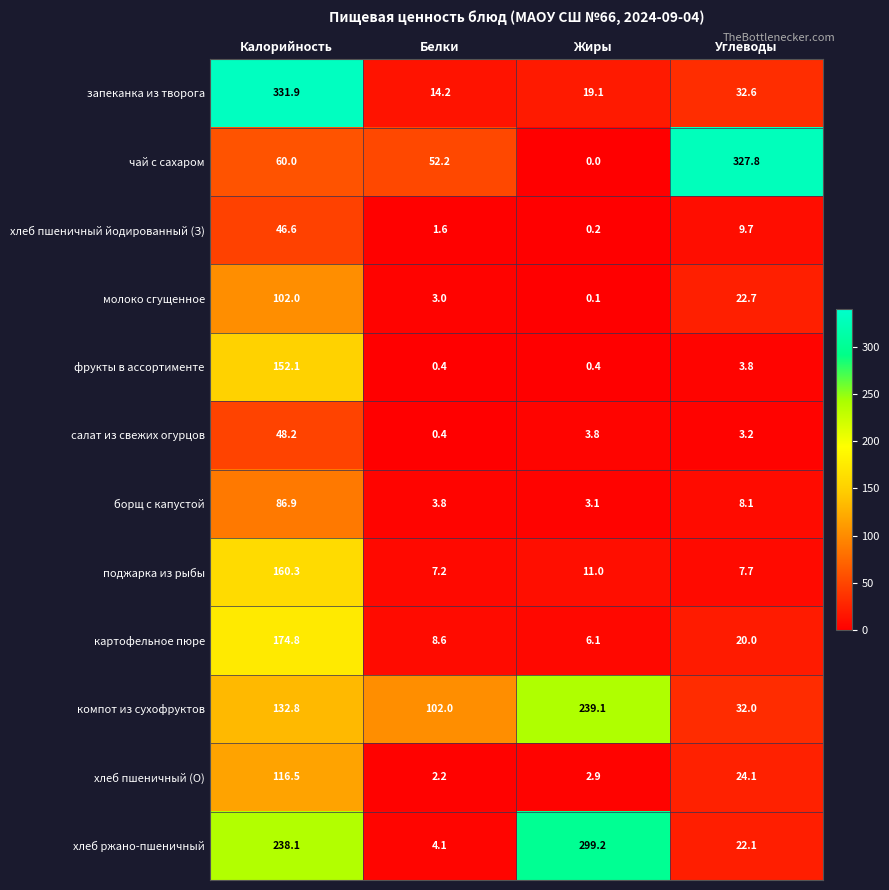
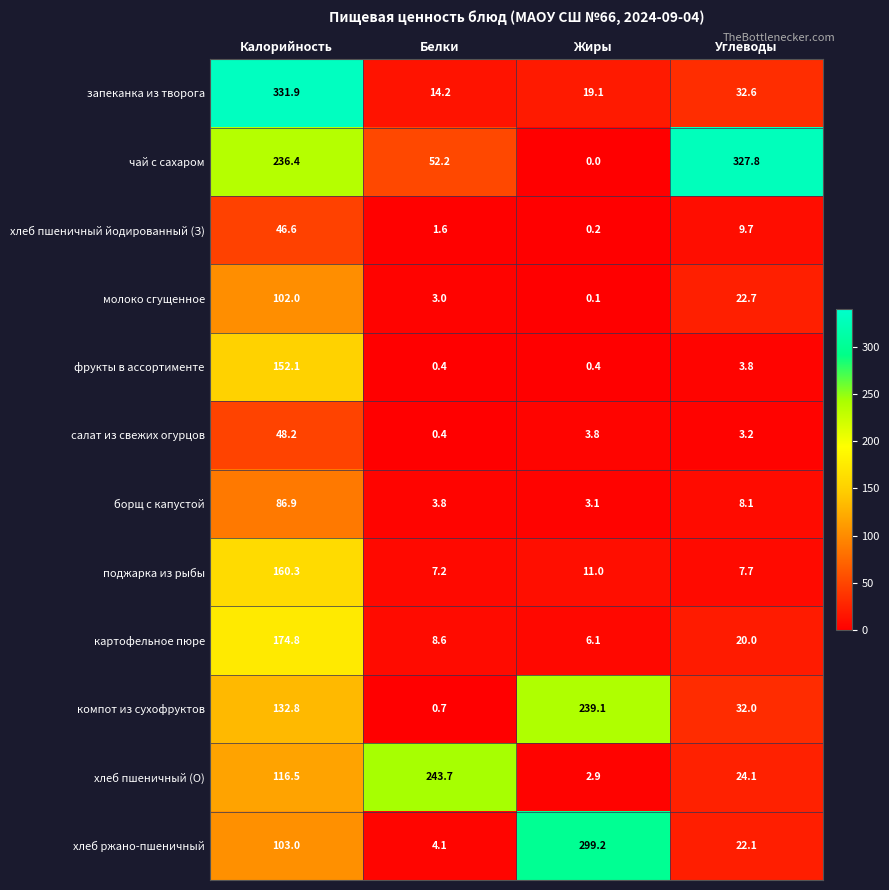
  {
    "запеканка из творога": {
      "Калорийность": 331.9,
      "Белки": 14.2,
      "Жиры": 19.1,
      "Углеводы": 32.6
    },
    "чай с сахаром": {
-     "Калорийность": 60.0,
+     "Калорийность": 236.4,
      "Белки": 52.2,
      "Жиры": 0.0,
      "Углеводы": 327.8
    },
    "хлеб пшеничный йодированный (З)": {
      "Калорийность": 46.6,
      "Белки": 1.6,
      "Жиры": 0.2,
      "Углеводы": 9.7
    },
    "молоко сгущенное": {
      "Калорийность": 102.0,
      "Белки": 3.0,
      "Жиры": 0.1,
      "Углеводы": 22.7
    },
    "фрукты в ассортименте": {
      "Калорийность": 152.1,
      "Белки": 0.4,
      "Жиры": 0.4,
      "Углеводы": 3.8
    },
    "салат из свежих огурцов": {
      "Калорийность": 48.2,
      "Белки": 0.4,
      "Жиры": 3.8,
      "Углеводы": 3.2
    },
    "борщ с капустой": {
      "Калорийность": 86.9,
      "Белки": 3.8,
      "Жиры": 3.1,
      "Углеводы": 8.1
    },
    "поджарка из рыбы": {
      "Калорийность": 160.3,
      "Белки": 7.2,
      "Жиры": 11.0,
      "Углеводы": 7.7
    },
    "картофельное пюре": {
      "Калорийность": 174.8,
      "Белки": 8.6,
      "Жиры": 6.1,
      "Углеводы": 20.0
    },
    "компот из сухофруктов": {
      "Калорийность": 132.8,
-     "Белки": 102.0,
+     "Белки": 0.7,
      "Жиры": 239.1,
      "Углеводы": 32.0
    },
    "хлеб пшеничный (О)": {
      "Калорийность": 116.5,
-     "Белки": 2.2,
+     "Белки": 243.7,
      "Жиры": 2.9,
      "Углеводы": 24.1
    },
    "хлеб ржано-пшеничный": {
-     "Калорийность": 238.1,
+     "Калорийность": 103.0,
      "Белки": 4.1,
      "Жиры": 299.2,
      "Углеводы": 22.1
    }
  }
